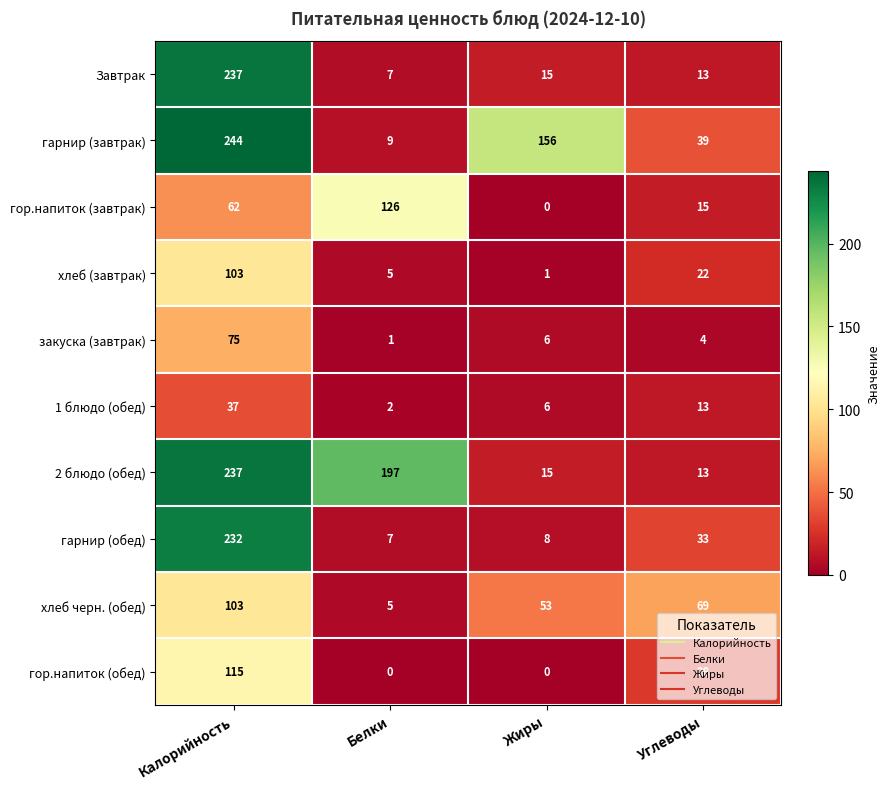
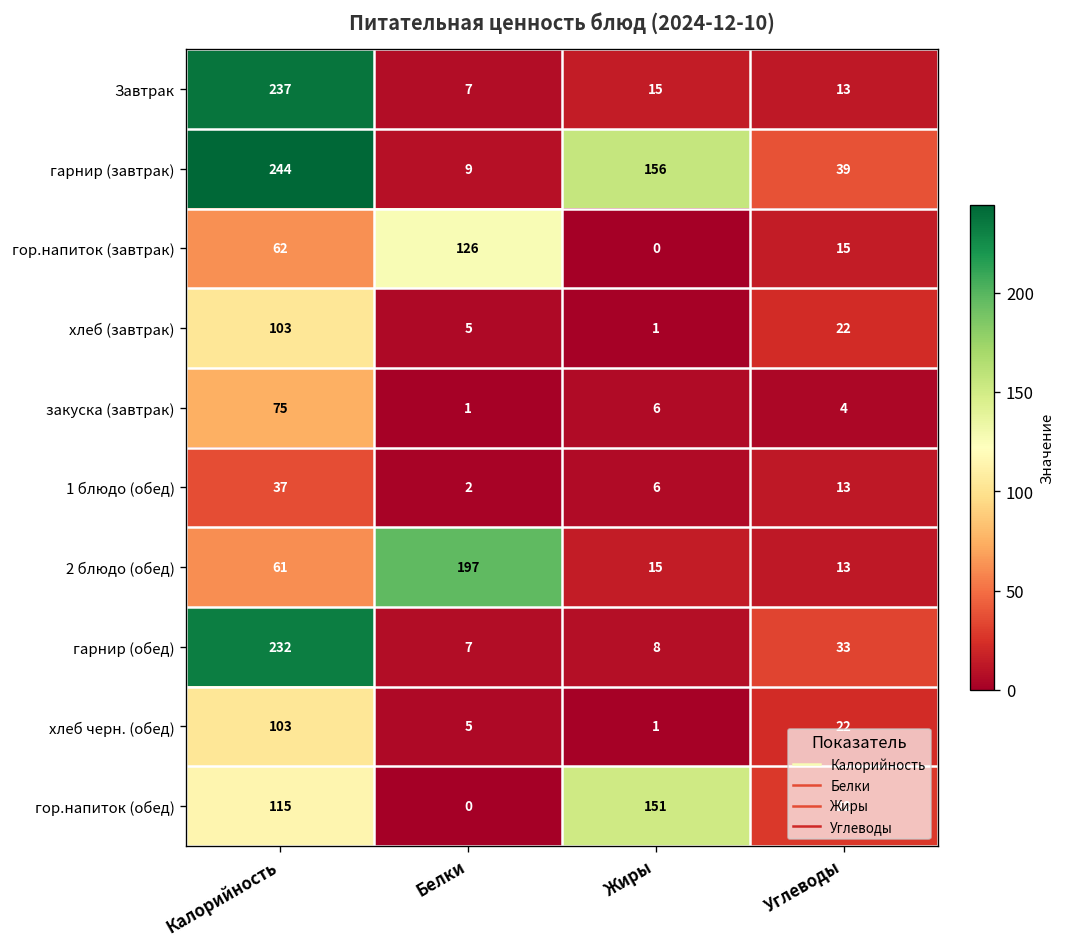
  {
    "Завтрак": {
      "Калорийность": 237,
      "Белки": 7,
      "Жиры": 15,
      "Углеводы": 13
    },
    "гарнир (завтрак)": {
      "Калорийность": 244,
      "Белки": 9,
      "Жиры": 156,
      "Углеводы": 39
    },
    "гор.напиток (завтрак)": {
      "Калорийность": 62,
      "Белки": 126,
      "Жиры": 0,
      "Углеводы": 15
    },
    "хлеб (завтрак)": {
      "Калорийность": 103,
      "Белки": 5,
      "Жиры": 1,
      "Углеводы": 22
    },
    "закуска (завтрак)": {
      "Калорийность": 75,
      "Белки": 1,
      "Жиры": 6,
      "Углеводы": 4
    },
    "1 блюдо (обед)": {
      "Калорийность": 37,
      "Белки": 2,
      "Жиры": 6,
      "Углеводы": 13
    },
    "2 блюдо (обед)": {
-     "Калорийность": 237,
+     "Калорийность": 61,
      "Белки": 197,
      "Жиры": 15,
      "Углеводы": 13
    },
    "гарнир (обед)": {
      "Калорийность": 232,
      "Белки": 7,
      "Жиры": 8,
      "Углеводы": 33
    },
    "хлеб черн. (обед)": {
      "Калорийность": 103,
      "Белки": 5,
-     "Жиры": 53,
-     "Углеводы": 69
+     "Жиры": 1,
+     "Углеводы": 22
    },
    "гор.напиток (обед)": {
      "Калорийность": 115,
      "Белки": 0,
-     "Жиры": 0
+     "Жиры": 151
    }
  }
